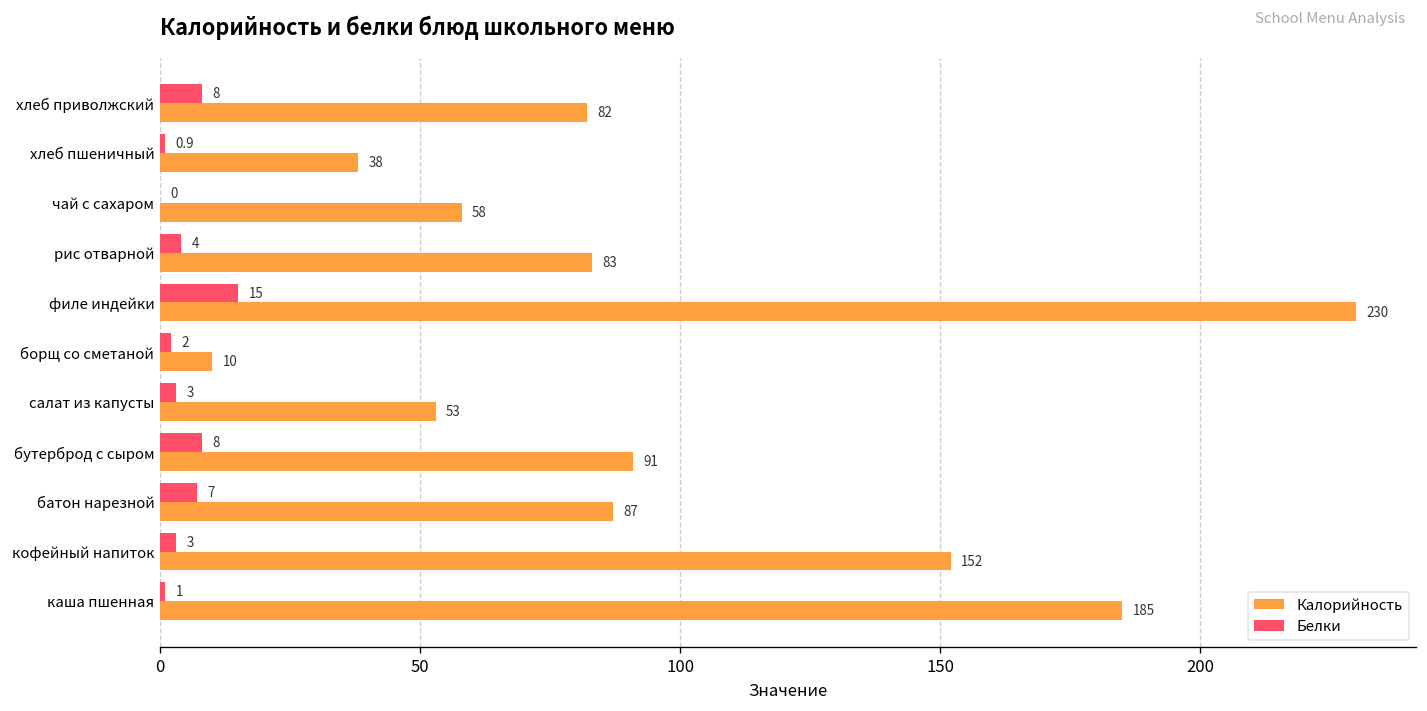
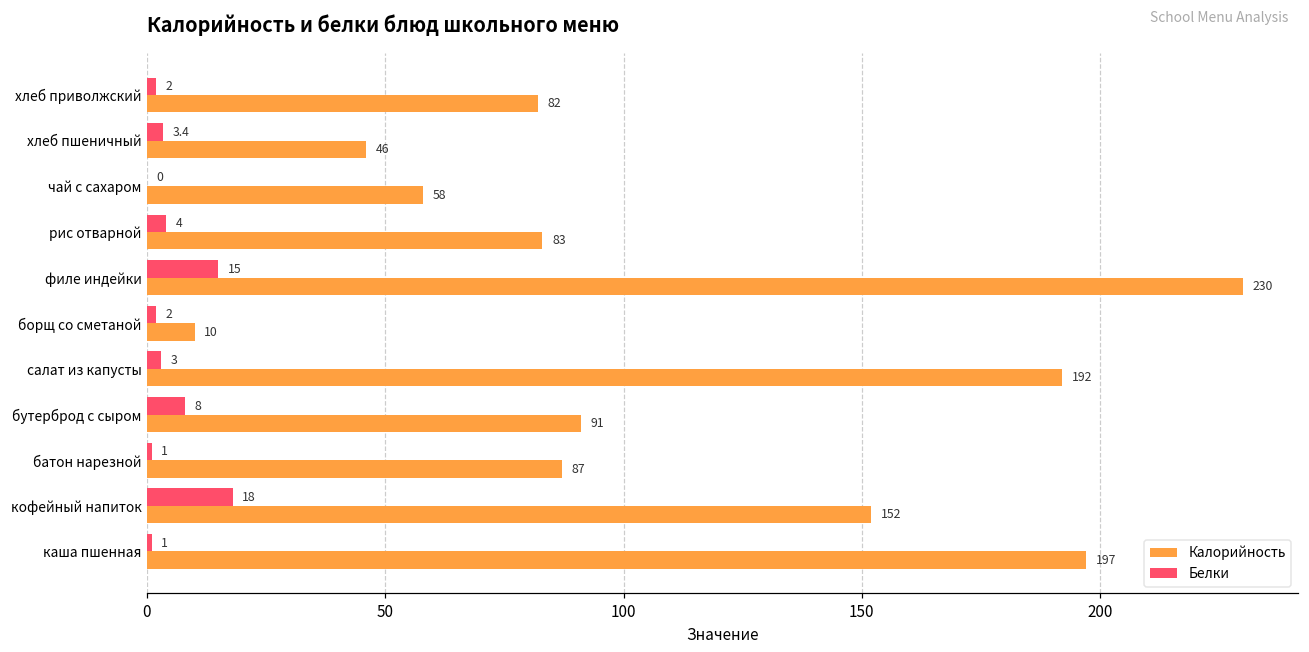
  {
    "Калорийность": {
      "хлеб приволжский": 82,
-     "хлеб пшеничный": 38,
+     "хлеб пшеничный": 46,
      "чай с сахаром": 58,
      "рис отварной": 83,
      "филе индейки": 230,
      "борщ со сметаной": 10,
-     "салат из капусты": 53,
+     "салат из капусты": 192,
      "бутерброд с сыром": 91,
      "батон нарезной": 87,
      "кофейный напиток": 152,
-     "каша пшенная": 185
+     "каша пшенная": 197
    },
    "Белки": {
-     "хлеб приволжский": 8,
-     "хлеб пшеничный": 0.9,
+     "хлеб приволжский": 2,
+     "хлеб пшеничный": 3.4,
      "чай с сахаром": 0,
      "рис отварной": 4,
      "филе индейки": 15,
      "борщ со сметаной": 2,
      "салат из капусты": 3,
      "бутерброд с сыром": 8,
-     "батон нарезной": 7,
-     "кофейный напиток": 3,
+     "батон нарезной": 1,
+     "кофейный напиток": 18,
      "каша пшенная": 1
    }
  }
